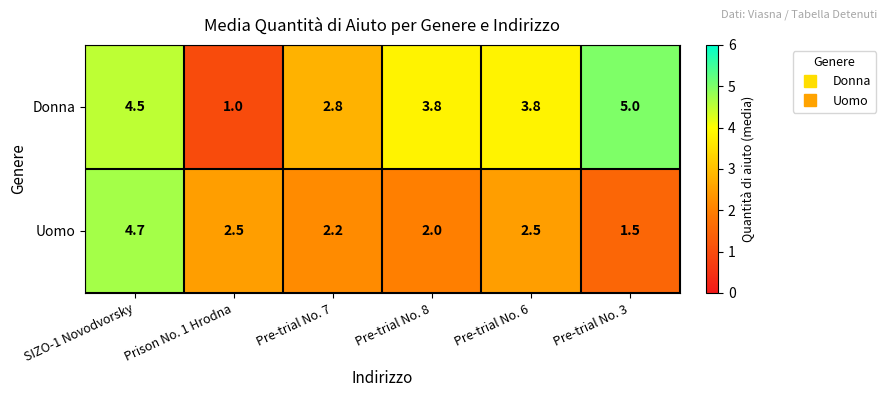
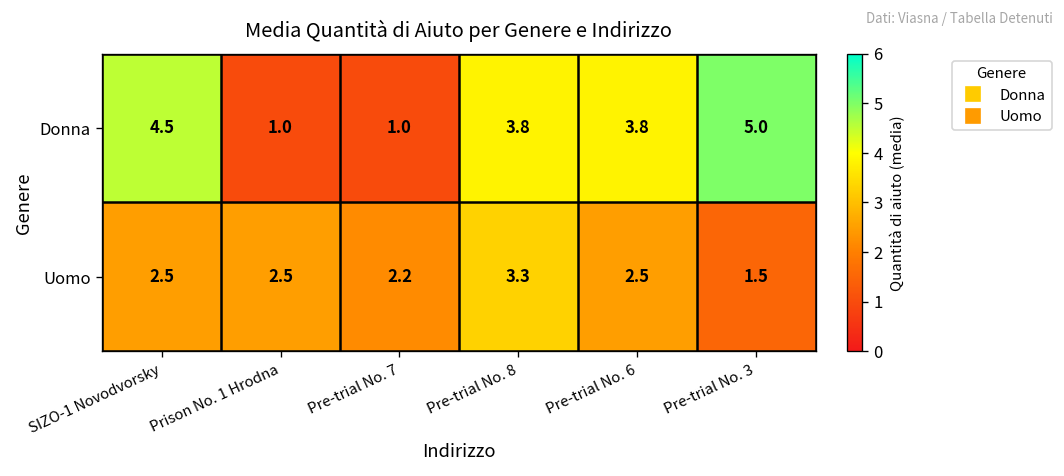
  {
    "Donna": {
      "SIZO-1 Novodvorsky": 4.5,
      "Prison No. 1 Hrodna": 1.0,
-     "Pre-trial No. 7": 2.8,
+     "Pre-trial No. 7": 1.0,
      "Pre-trial No. 8": 3.8,
      "Pre-trial No. 6": 3.8,
      "Pre-trial No. 3": 5.0
    },
    "Uomo": {
-     "SIZO-1 Novodvorsky": 4.7,
+     "SIZO-1 Novodvorsky": 2.5,
      "Prison No. 1 Hrodna": 2.5,
      "Pre-trial No. 7": 2.2,
-     "Pre-trial No. 8": 2.0,
+     "Pre-trial No. 8": 3.3,
      "Pre-trial No. 6": 2.5,
      "Pre-trial No. 3": 1.5
    }
  }
